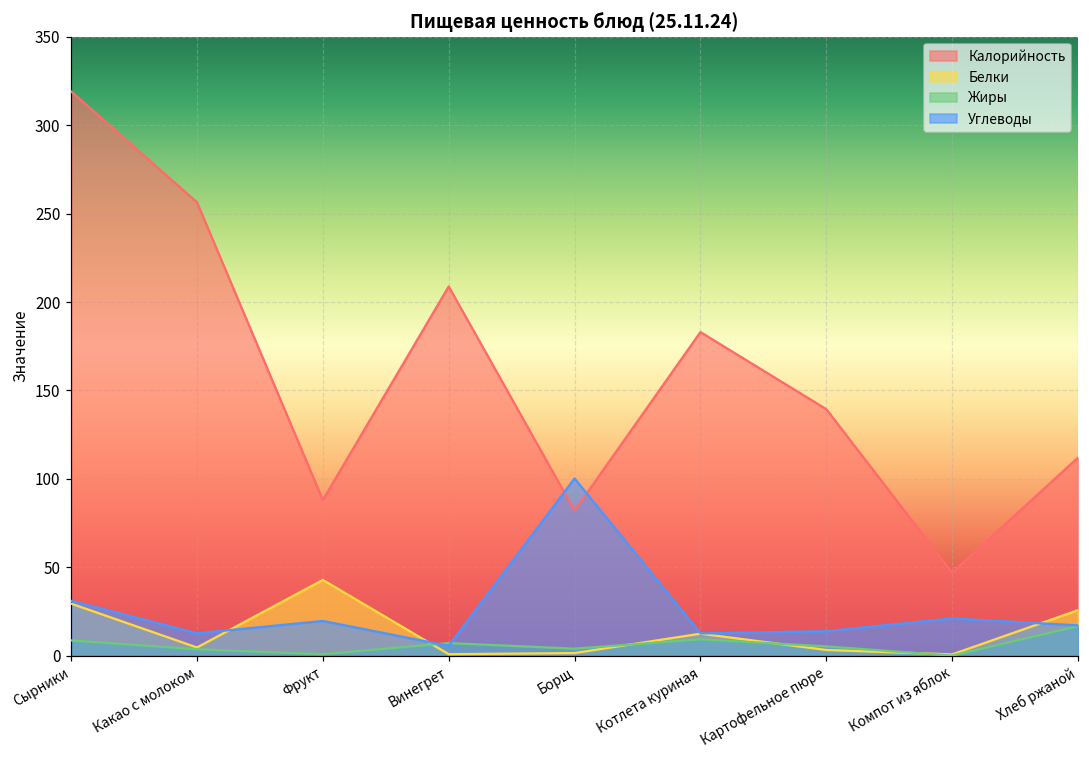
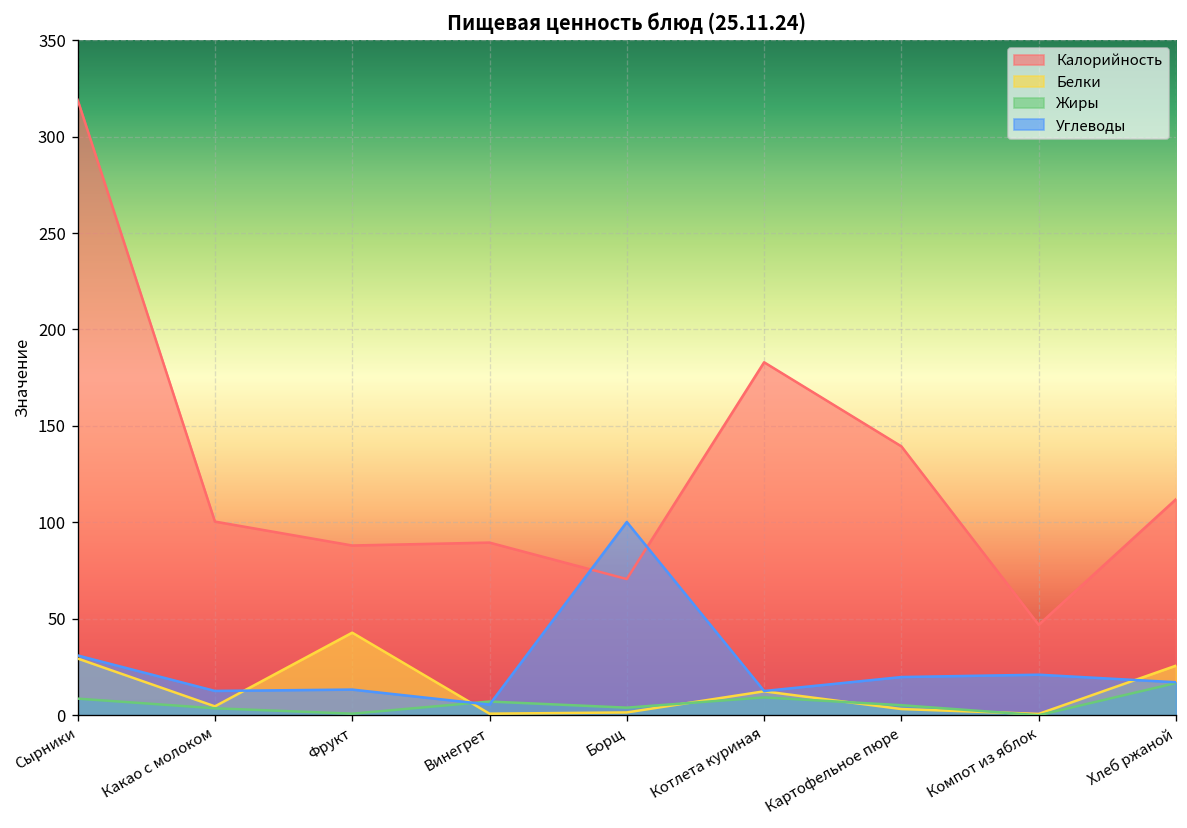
  {
    "Калорийность": {
      "Сырники": 319,
-     "Какао с молоком": 256,
+     "Какао с молоком": 100,
      "Фрукт": 88,
-     "Винегрет": 209,
-     "Борщ": 82,
+     "Винегрет": 90,
+     "Борщ": 71,
      "Котлета куриная": 183,
      "Картофельное пюре": 139,
      "Компот из яблок": 47,
      "Хлеб ржаной": 112
    },
    "Белки": {
      "Сырники": 29,
      "Фрукт": 43,
      "Винегрет": 1,
      "Борщ": 1,
      "Картофельное пюре": 3,
      "Хлеб ржаной": 26
    },
    "Жиры": {
      "Сырники": 9,
      "Фрукт": 1,
      "Винегрет": 7,
      "Борщ": 4,
      "Котлета куриная": 9,
      "Картофельное пюре": 5
    },
    "Углеводы": {
      "Сырники": 31,
      "Какао с молоком": 13,
-     "Фрукт": 20,
+     "Фрукт": 13,
      "Винегрет": 6,
      "Борщ": 100,
-     "Картофельное пюре": 14,
+     "Картофельное пюре": 20,
      "Компот из яблок": 21
    }
  }
